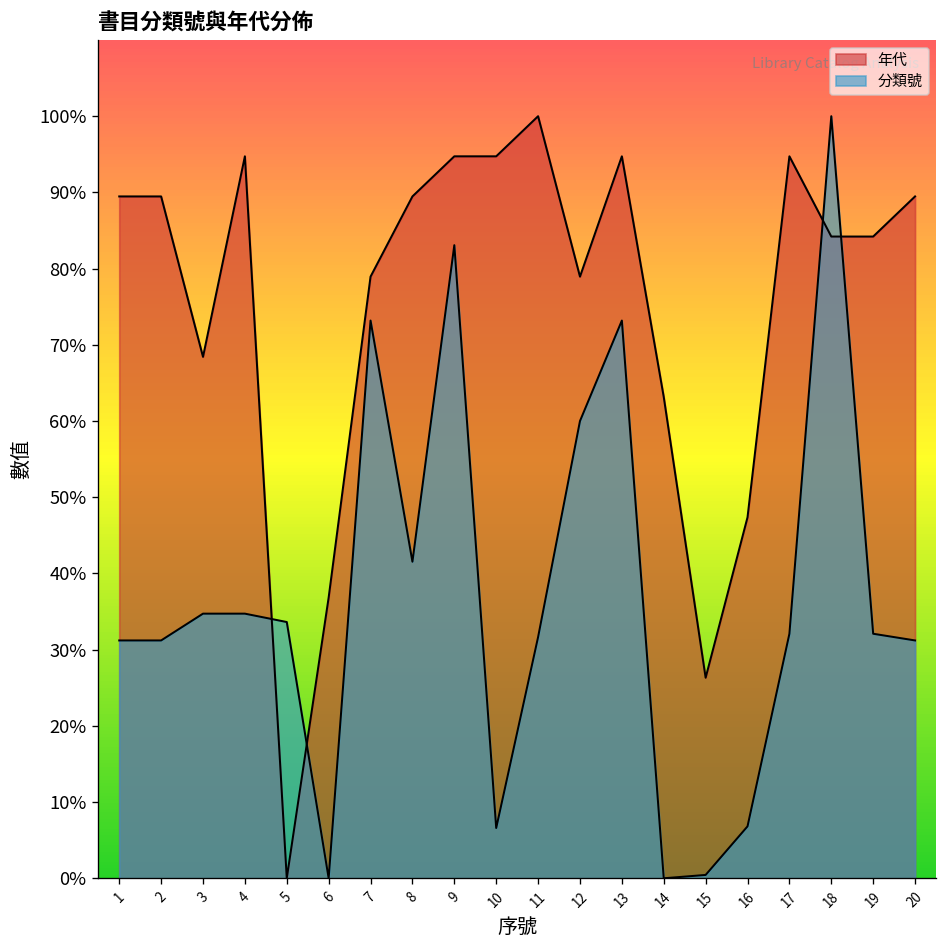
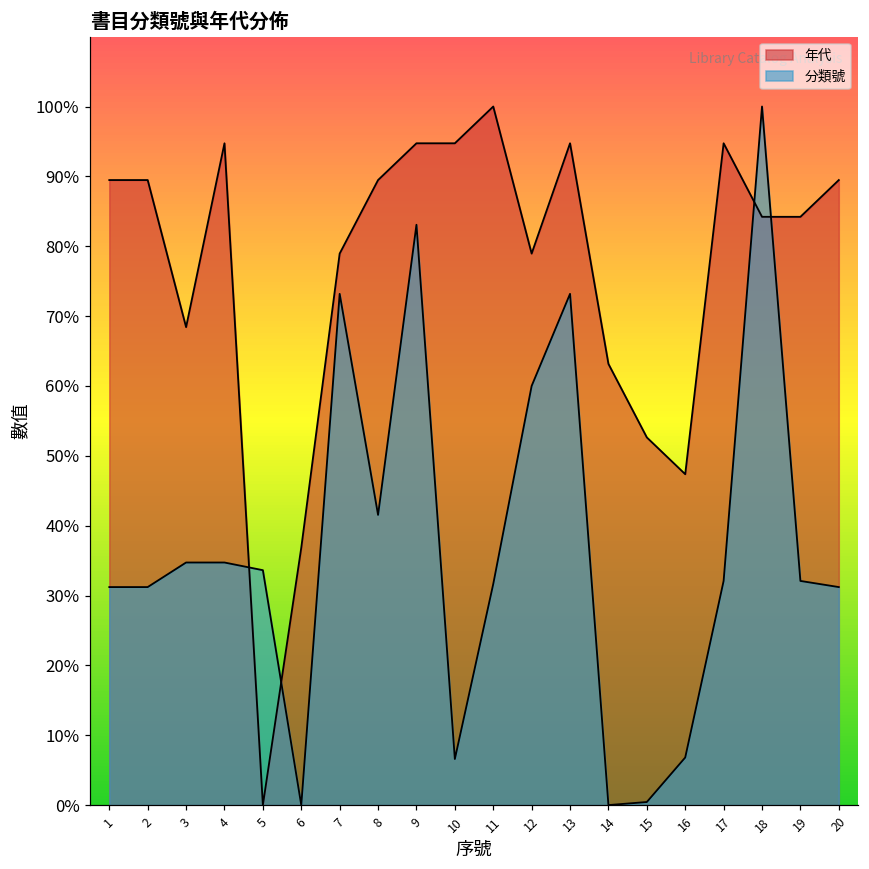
  {
    "年代": {
      "1": "89%",
      "2": "89%",
      "3": "68%",
      "4": "95%",
      "5": "0%",
      "6": "37%",
      "7": "79%",
      "8": "89%",
      "9": "95%",
      "10": "95%",
      "11": "100%",
      "12": "79%",
      "13": "95%",
      "14": "63%",
-     "15": "26%",
+     "15": "53%",
      "16": "47%",
      "17": "95%",
      "18": "84%",
      "19": "84%",
      "20": "89%"
    },
    "分類號": {
      "1": "31%",
      "2": "31%",
      "3": "35%",
      "4": "35%",
      "5": "34%",
      "6": "0%",
      "7": "73%",
      "8": "42%",
      "9": "83%",
      "10": "7%",
      "11": "32%",
      "12": "60%",
      "13": "73%",
      "14": "0%",
      "15": "0%",
      "16": "7%",
      "17": "32%",
      "18": "100%",
      "19": "32%",
      "20": "31%"
    }
  }
